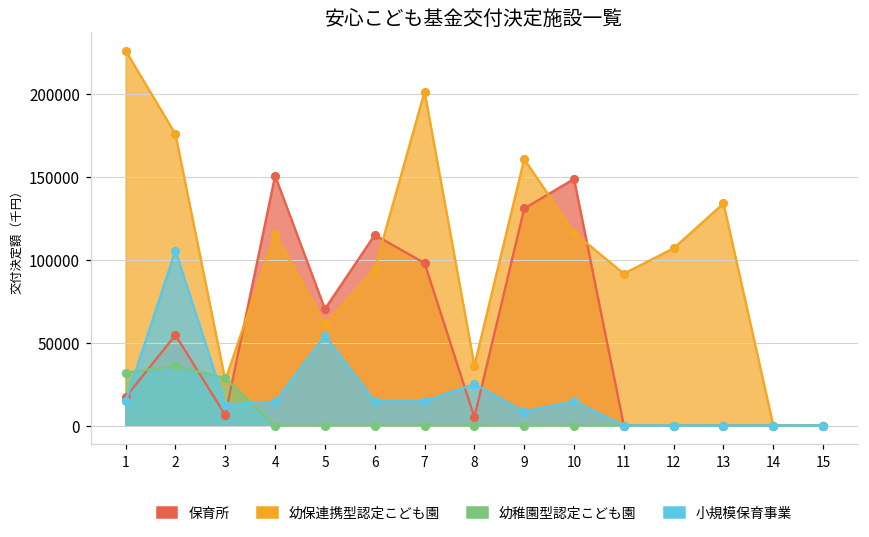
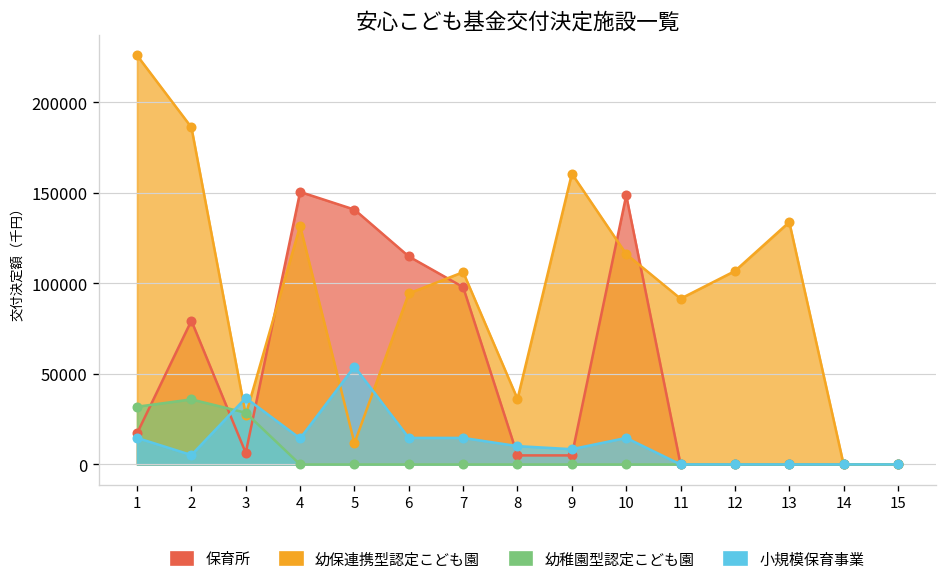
  {
    "保育所": {
      "1": 17000,
-     "2": 55000,
+     "2": 79000,
      "3": 6000,
      "4": 151000,
-     "5": 70000,
+     "5": 141000,
      "6": 115000,
      "7": 98000,
      "8": 5000,
-     "9": 131000,
+     "9": 5000,
      "10": 149000
    },
    "幼保連携型認定こども園": {
      "1": 226000,
-     "2": 176000,
-     "4": 116000,
-     "5": 61000,
+     "2": 186000,
+     "4": 132000,
+     "5": 12000,
      "6": 94000,
-     "7": 201000,
+     "7": 106000,
      "8": 36000,
      "9": 161000,
      "10": 116000,
      "11": 92000,
      "12": 107000,
      "13": 134000
    },
    "幼稚園型認定こども園": {
      "1": 32000,
      "2": 36000,
      "4": 0,
      "5": 0,
      "6": 0,
      "7": 0,
      "8": 0,
      "9": 0,
      "10": 0
    },
    "小規模保育事業": {
      "1": 15000,
-     "2": 105000,
-     "3": 13000,
+     "2": 5000,
+     "3": 37000,
      "4": 14000,
      "5": 54000,
      "6": 15000,
      "7": 15000,
-     "8": 25000,
+     "8": 10000,
      "9": 8000,
      "10": 15000
    }
  }
